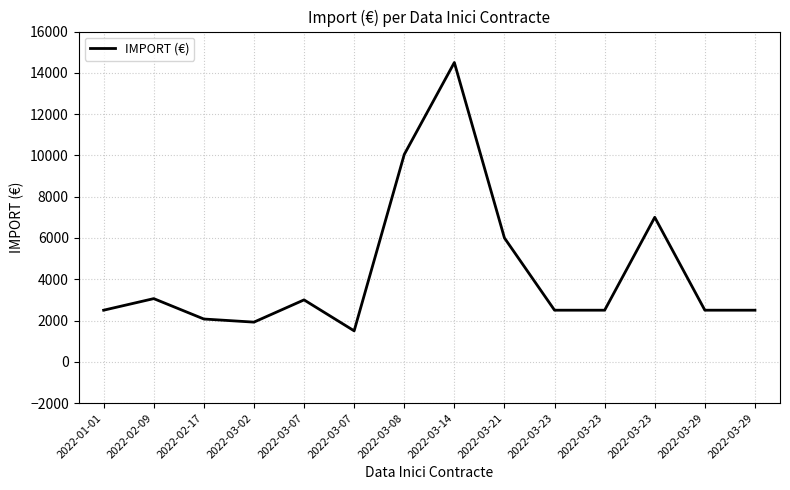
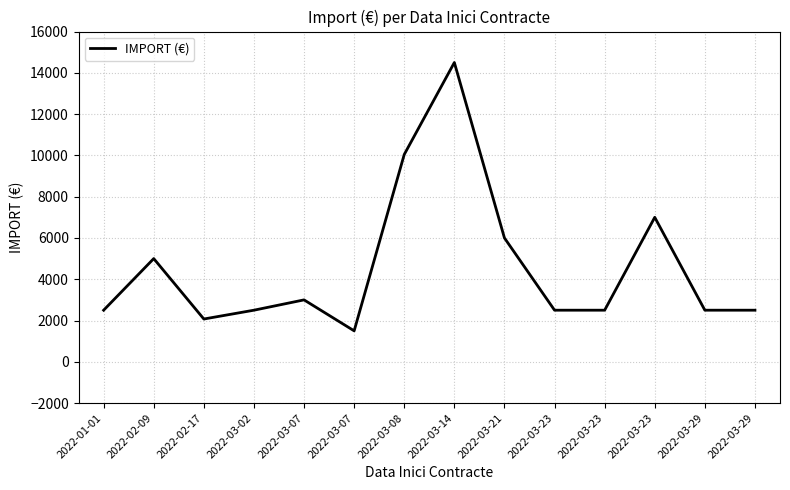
  {
    "2022-01-01": 2500,
-   "2022-02-09": 3100,
+   "2022-02-09": 5000,
    "2022-02-17": 2100,
-   "2022-03-02": 1900,
+   "2022-03-02": 2500,
    "2022-03-08": 10000,
    "2022-03-14": 14500,
    "2022-03-21": 6000
  }
